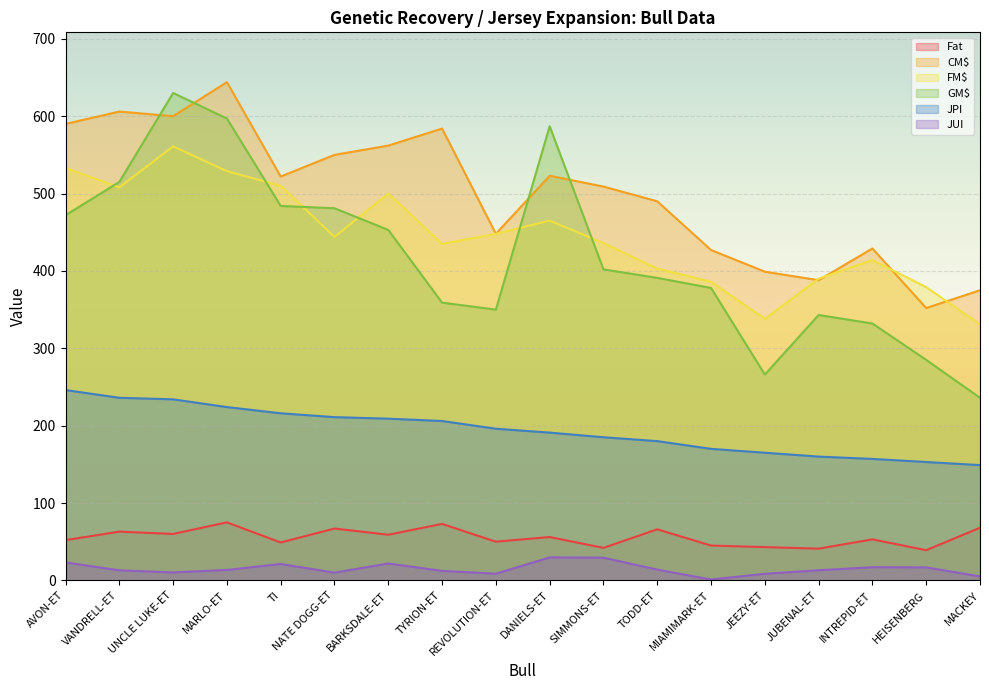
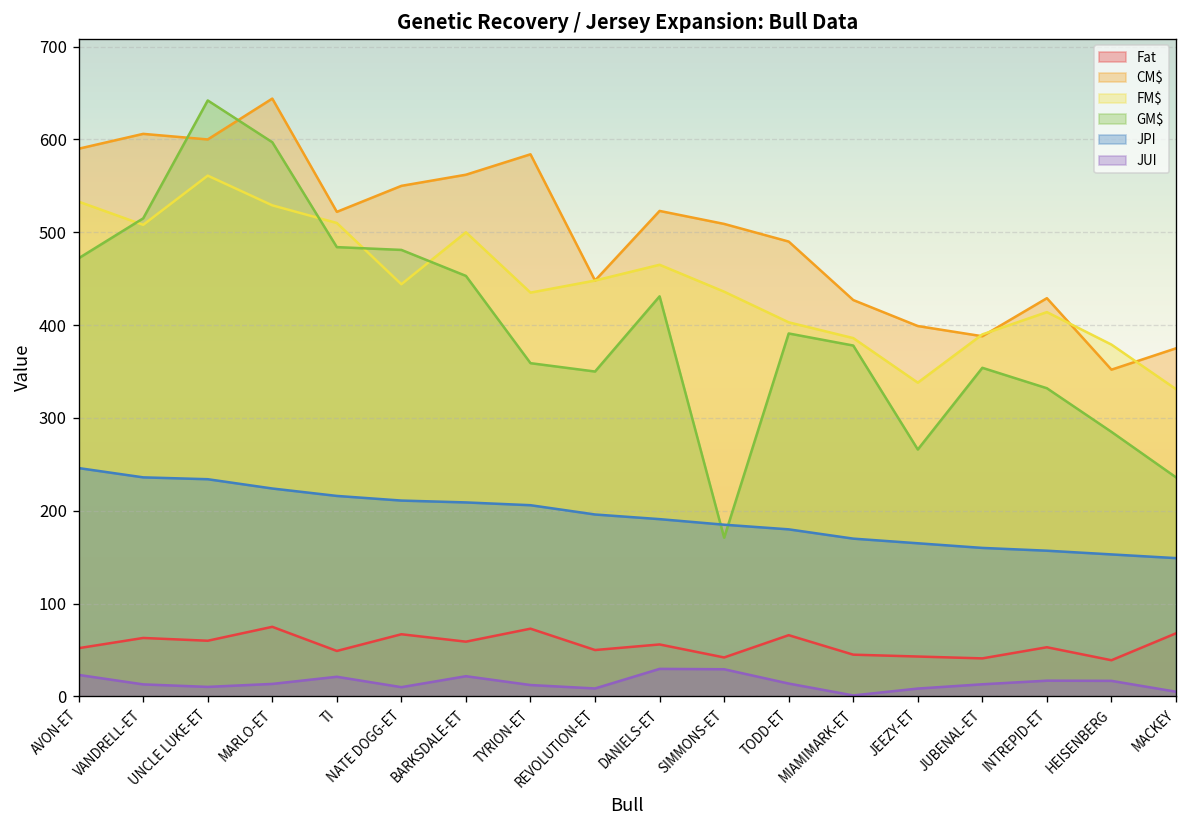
  {
    "GM$": {
      "AVON-ET": 470,
      "VANDRELL-ET": 520,
-     "UNCLE LUKE-ET": 630,
+     "UNCLE LUKE-ET": 640,
      "MARLO-ET": 600,
      "TI": 480,
      "NATE DOGG-ET": 480,
      "BARKSDALE-ET": 450,
      "TYRION-ET": 360,
      "REVOLUTION-ET": 350,
-     "DANIELS-ET": 590,
-     "SIMMONS-ET": 400,
+     "DANIELS-ET": 430,
+     "SIMMONS-ET": 170,
      "TODD-ET": 390,
      "MIAMIMARK-ET": 380,
      "JEEZY-ET": 270,
-     "JUBENAL-ET": 340,
+     "JUBENAL-ET": 350,
      "INTREPID-ET": 330,
      "HEISENBERG": 290,
      "MACKEY": 240
    }
  }
